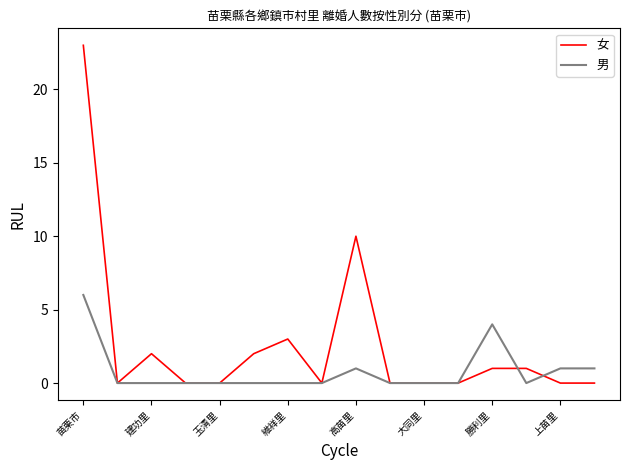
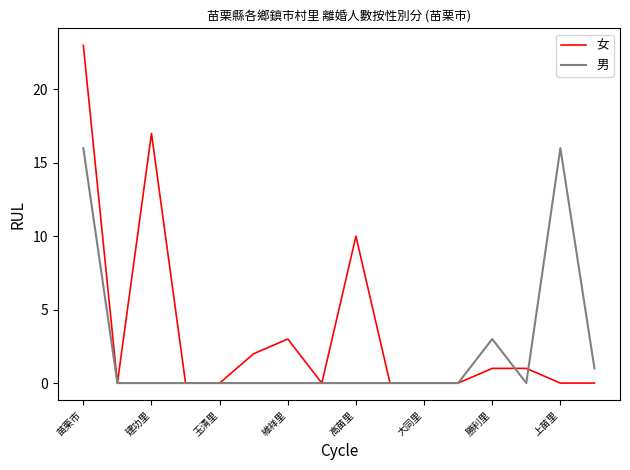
  {
    "女": {
      "苗栗市": 23,
-     "建功里": 2,
+     "建功里": 17,
      "維祥里": 3,
      "高苗里": 10,
      "勝利里": 1,
      "上苗里": 0
    },
    "男": {
-     "苗栗市": 6,
+     "苗栗市": 16,
      "建功里": 0,
      "維祥里": 0,
-     "高苗里": 1,
-     "勝利里": 4,
-     "上苗里": 1
+     "高苗里": 0,
+     "勝利里": 3,
+     "上苗里": 16
    }
  }
